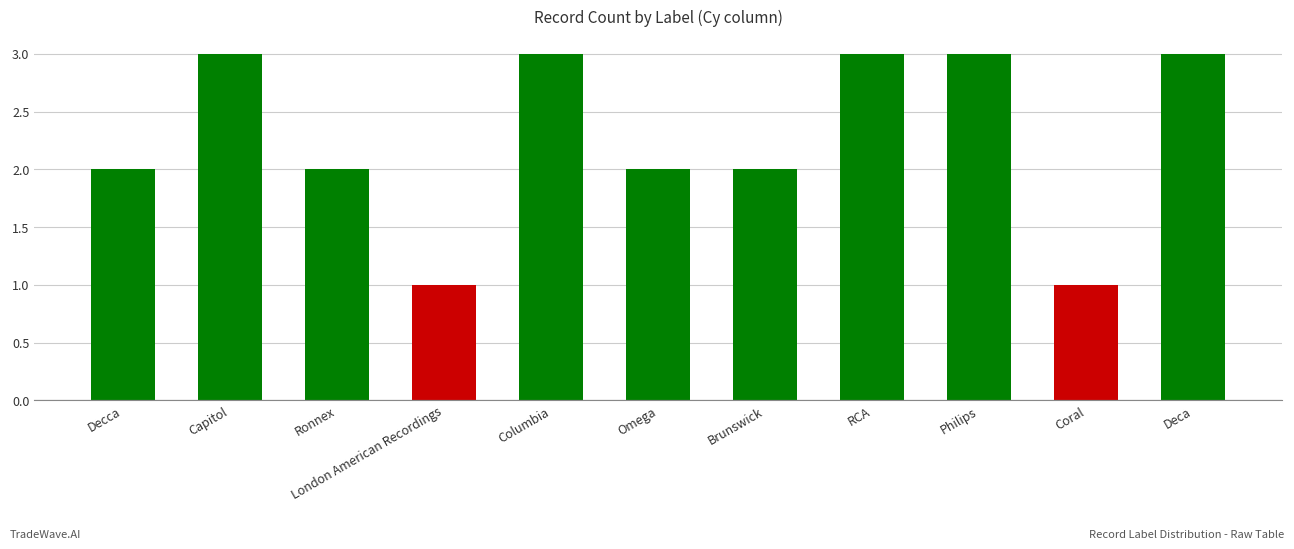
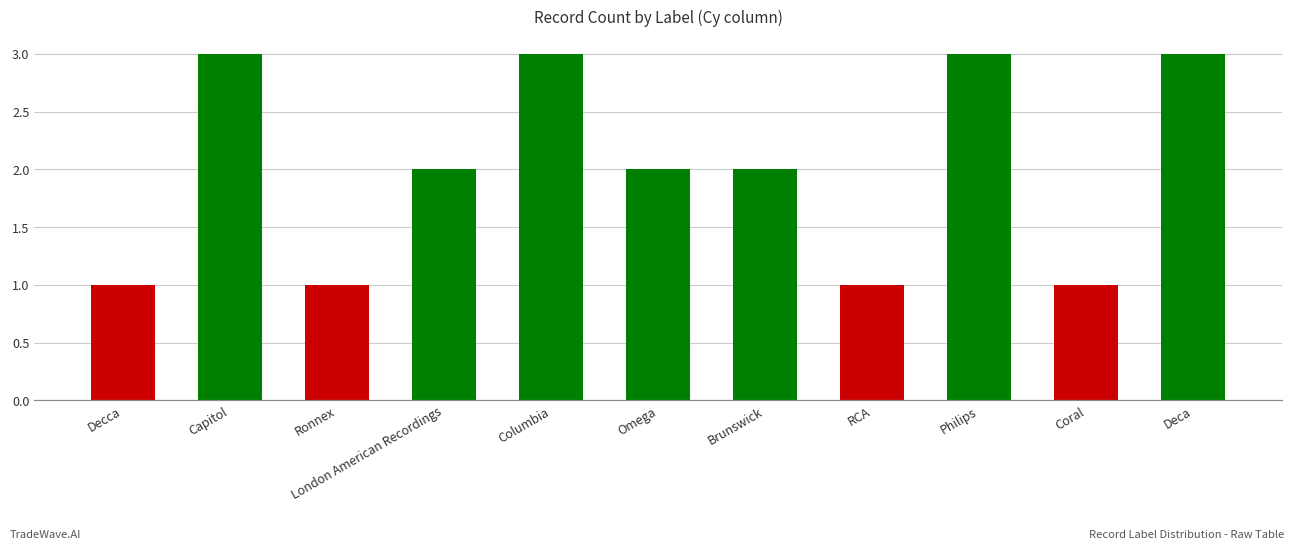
  {
-   "Decca": 2,
+   "Decca": 1,
    "Capitol": 3,
-   "Ronnex": 2,
-   "London American Recordings": 1,
+   "Ronnex": 1,
+   "London American Recordings": 2,
    "Columbia": 3,
    "Omega": 2,
    "Brunswick": 2,
-   "RCA": 3,
+   "RCA": 1,
    "Philips": 3,
    "Coral": 1,
    "Deca": 3
  }
